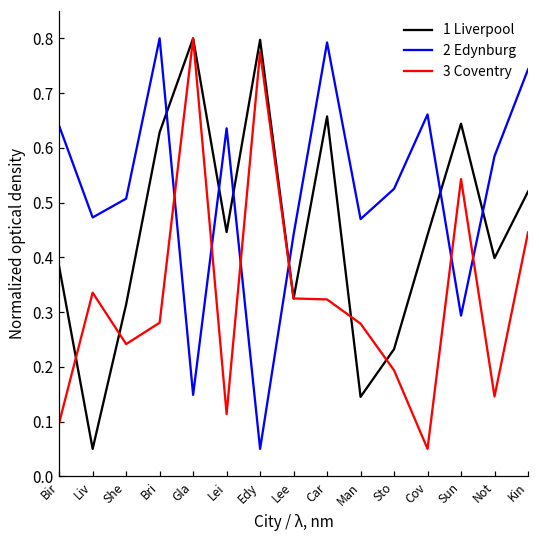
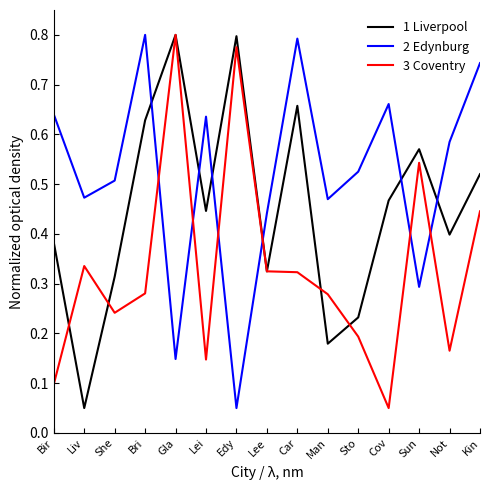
  {
    "1 Liverpool": {
      "Bir": 0.38,
      "Liv": 0.05,
      "She": 0.31,
      "Bri": 0.63,
      "Lei": 0.45,
      "Edy": 0.80,
      "Car": 0.66,
-     "Man": 0.15,
+     "Man": 0.18,
      "Sto": 0.23,
-     "Cov": 0.44,
-     "Sun": 0.64,
+     "Cov": 0.47,
+     "Sun": 0.57,
      "Not": 0.40,
      "Kin": 0.52
    },
    "2 Edynburg": {
      "Bir": 0.64,
      "Liv": 0.47,
      "She": 0.51,
      "Bri": 0.80,
      "Gla": 0.15,
      "Lei": 0.64,
      "Edy": 0.05,
      "Lee": 0.44,
      "Car": 0.79,
      "Man": 0.47,
      "Sto": 0.53,
      "Cov": 0.66,
      "Sun": 0.29,
      "Not": 0.58,
      "Kin": 0.74
    },
    "3 Coventry": {
      "Bir": 0.10,
      "Liv": 0.34,
      "She": 0.24,
      "Bri": 0.28,
-     "Lei": 0.11,
+     "Lei": 0.15,
      "Edy": 0.78,
      "Car": 0.32,
      "Man": 0.28,
      "Sto": 0.19,
      "Cov": 0.05,
      "Sun": 0.54,
-     "Not": 0.15,
+     "Not": 0.17,
      "Kin": 0.45
    }
  }
